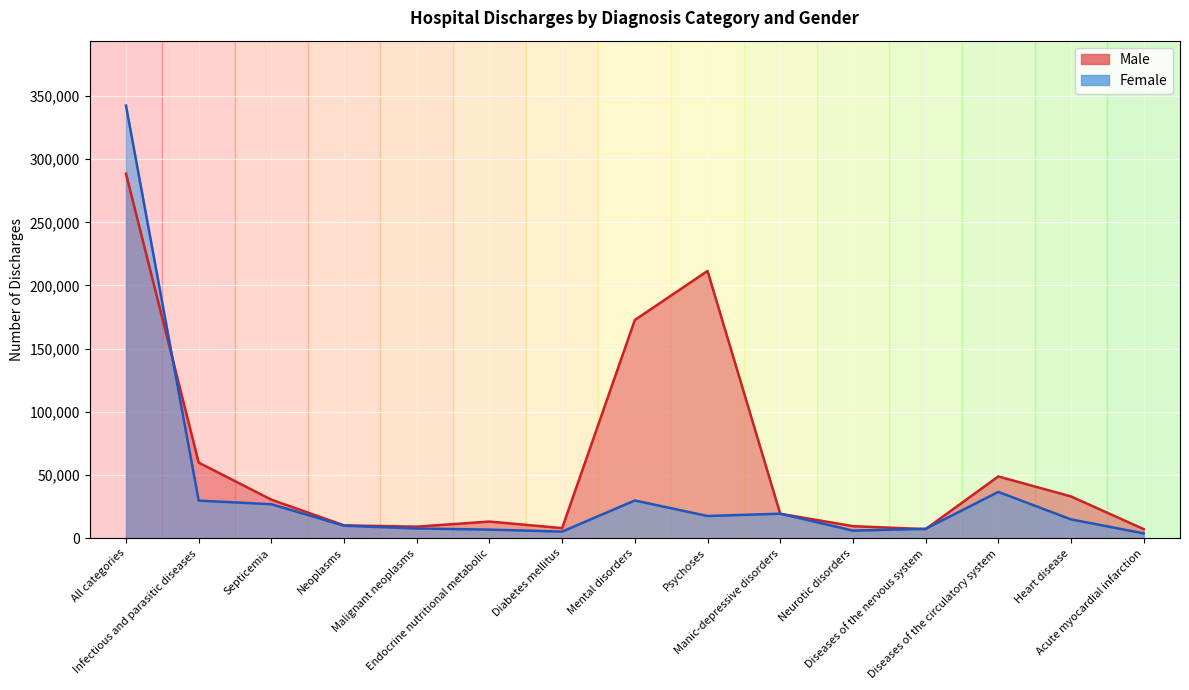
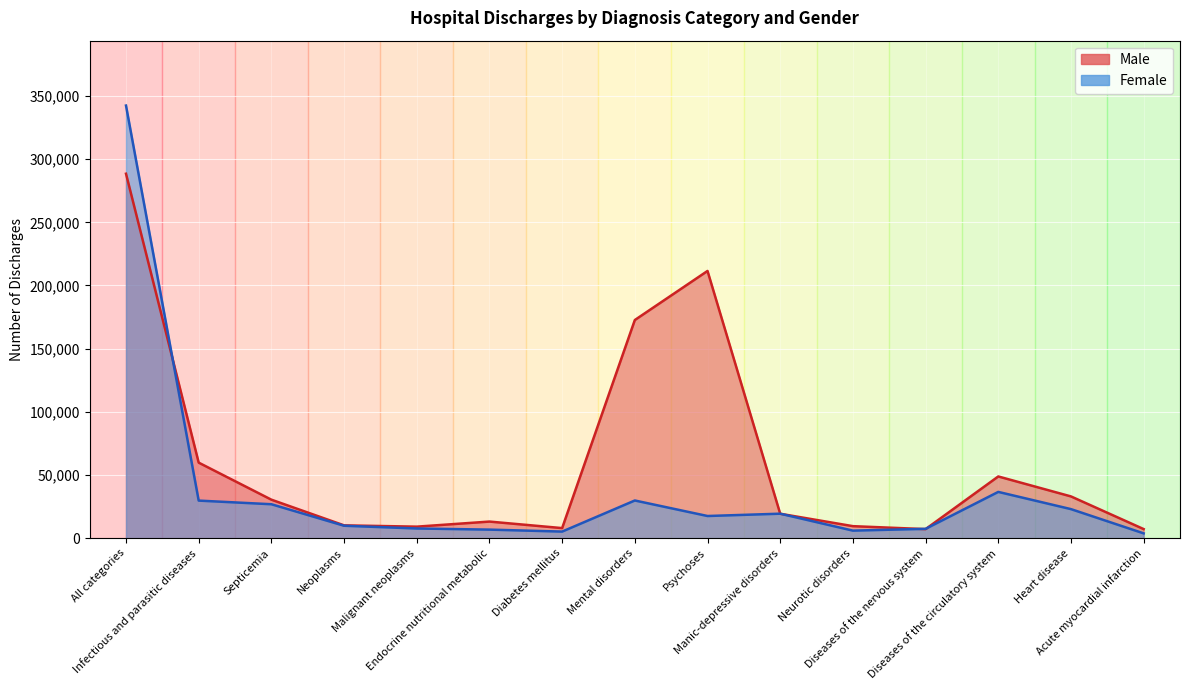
  {
    "Male": {
      "All categories": "288,000",
      "Infectious and parasitic diseases": "60,000",
      "Septicemia": "30,000",
      "Endocrine nutritional metabolic": "13,000",
      "Diabetes mellitus": "8,000",
      "Mental disorders": "173,000",
      "Psychoses": "212,000",
      "Neurotic disorders": "10,000",
      "Diseases of the circulatory system": "49,000",
      "Heart disease": "33,000",
      "Acute myocardial infarction": "7,000"
    },
    "Female": {
      "All categories": "342,000",
      "Infectious and parasitic diseases": "30,000",
      "Septicemia": "27,000",
      "Endocrine nutritional metabolic": "7,000",
      "Diabetes mellitus": "5,000",
      "Mental disorders": "30,000",
      "Psychoses": "18,000",
      "Neurotic disorders": "6,000",
      "Diseases of the circulatory system": "37,000",
-     "Heart disease": "15,000",
+     "Heart disease": "23,000",
      "Acute myocardial infarction": "4,000"
    }
  }
